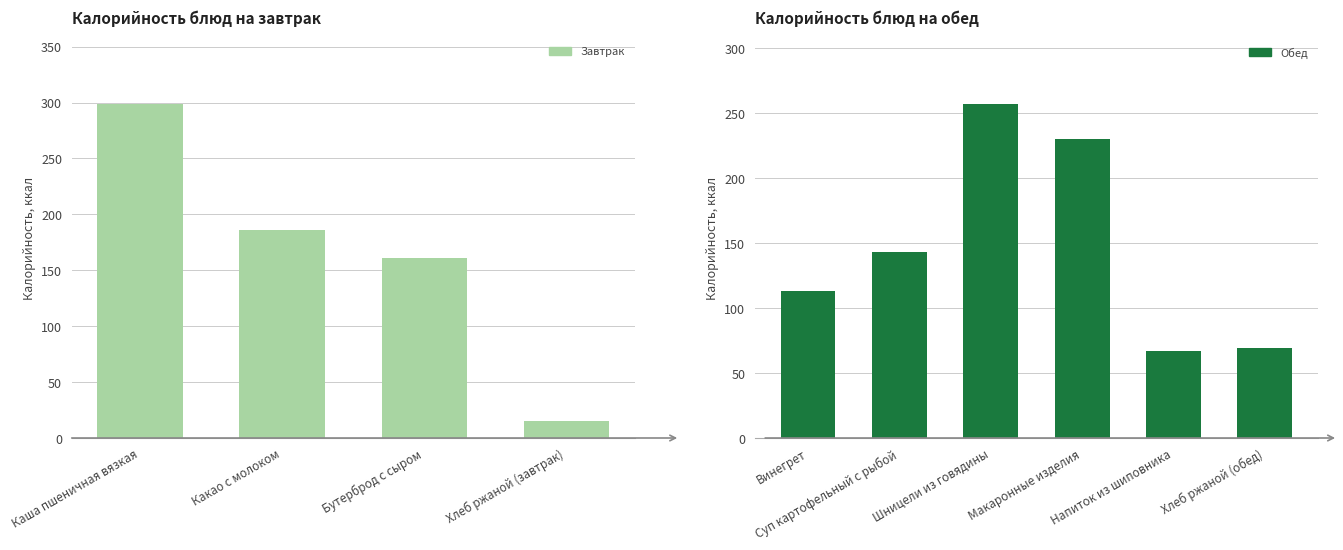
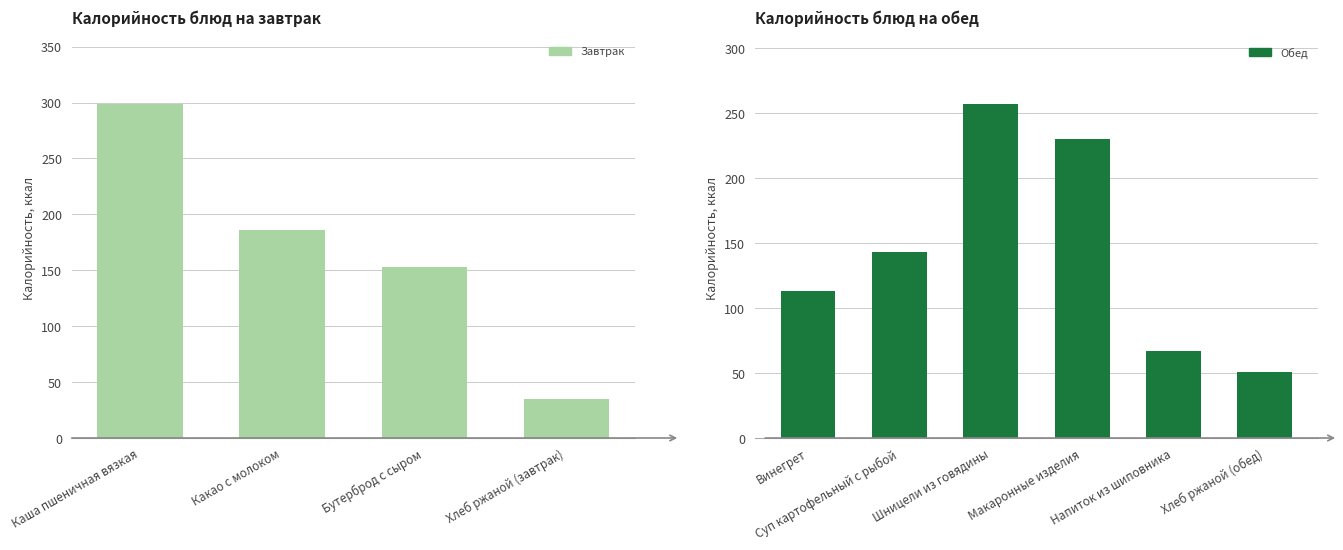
  {
    "Калорийность блюд на завтрак": {
      "Каша пшеничная вязкая": 299,
      "Какао с молоком": 186,
-     "Бутерброд с сыром": 161,
-     "Хлеб ржаной (завтрак)": 16
+     "Бутерброд с сыром": 153,
+     "Хлеб ржаной (завтрак)": 35
    },
    "Калорийность блюд на обед": {
      "Винегрет": 113,
      "Суп картофельный с рыбой": 144,
      "Шницели из говядины": 257,
      "Макаронные изделия": 231,
      "Напиток из шиповника": 67,
-     "Хлеб ржаной (обед)": 70
+     "Хлеб ржаной (обед)": 51
    }
  }
